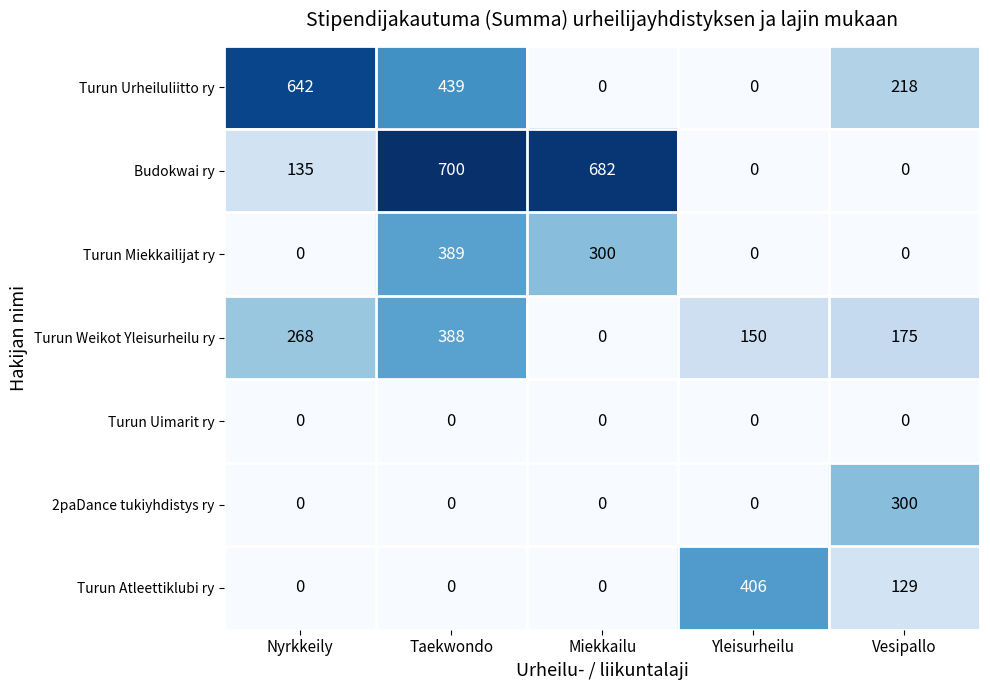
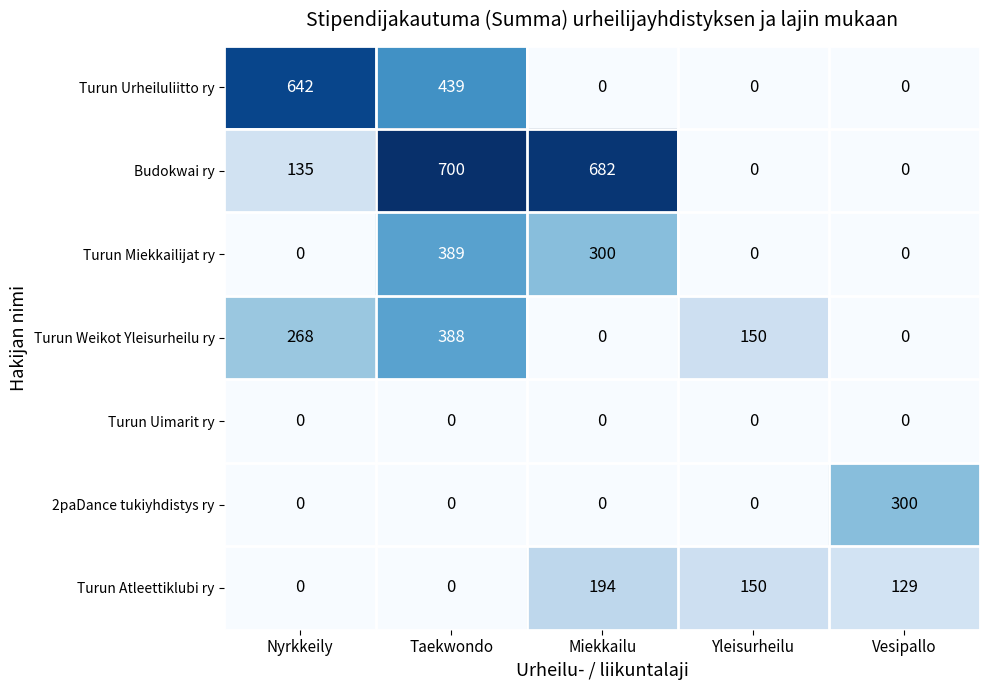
  {
    "Turun Urheiluliitto ry": {
      "Nyrkkeily": 642,
      "Taekwondo": 439,
      "Miekkailu": 0,
      "Yleisurheilu": 0,
-     "Vesipallo": 218
+     "Vesipallo": 0
    },
    "Budokwai ry": {
      "Nyrkkeily": 135,
      "Taekwondo": 700,
      "Miekkailu": 682,
      "Yleisurheilu": 0,
      "Vesipallo": 0
    },
    "Turun Miekkailijat ry": {
      "Nyrkkeily": 0,
      "Taekwondo": 389,
      "Miekkailu": 300,
      "Yleisurheilu": 0,
      "Vesipallo": 0
    },
    "Turun Weikot Yleisurheilu ry": {
      "Nyrkkeily": 268,
      "Taekwondo": 388,
      "Miekkailu": 0,
      "Yleisurheilu": 150,
-     "Vesipallo": 175
+     "Vesipallo": 0
    },
    "Turun Uimarit ry": {
      "Nyrkkeily": 0,
      "Taekwondo": 0,
      "Miekkailu": 0,
      "Yleisurheilu": 0,
      "Vesipallo": 0
    },
    "2paDance tukiyhdistys ry": {
      "Nyrkkeily": 0,
      "Taekwondo": 0,
      "Miekkailu": 0,
      "Yleisurheilu": 0,
      "Vesipallo": 300
    },
    "Turun Atleettiklubi ry": {
      "Nyrkkeily": 0,
      "Taekwondo": 0,
-     "Miekkailu": 0,
-     "Yleisurheilu": 406,
+     "Miekkailu": 194,
+     "Yleisurheilu": 150,
      "Vesipallo": 129
    }
  }
